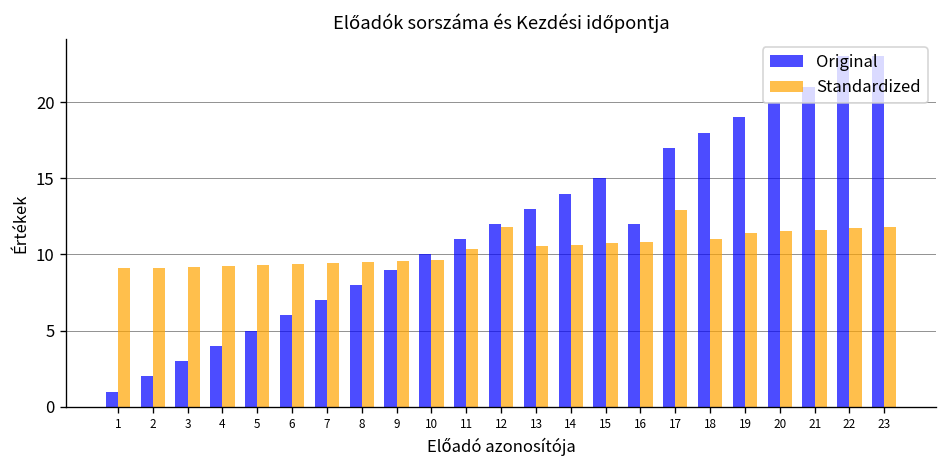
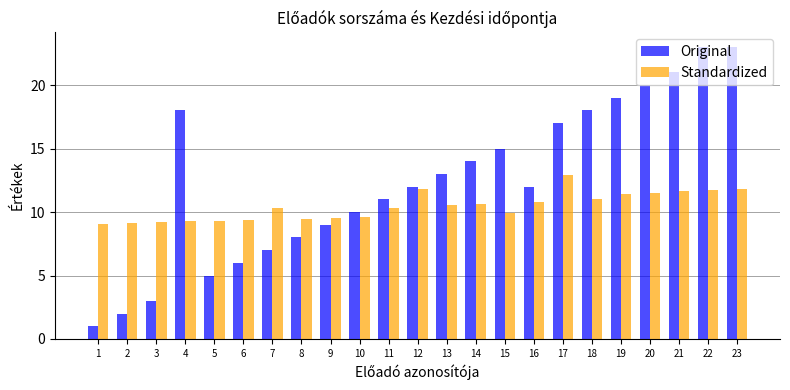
  {
    "Original": {
      "1": 1,
      "2": 2,
      "3": 3,
-     "4": 4,
+     "4": 18,
      "5": 5,
      "6": 6,
      "7": 7,
      "8": 8,
      "9": 9,
      "10": 10,
      "11": 11,
      "12": 12,
      "13": 13,
      "14": 14,
      "15": 15,
      "16": 12,
      "17": 17,
      "18": 18,
      "19": 19
    },
    "Standardized": {
      "1": 9.1,
      "2": 9.1,
      "3": 9.2,
      "4": 9.3,
      "5": 9.3,
      "6": 9.4,
-     "7": 9.4,
+     "7": 10.3,
      "8": 9.5,
      "9": 9.6,
      "10": 9.6,
      "11": 10.3,
      "12": 11.8,
      "13": 10.5,
      "14": 10.6,
-     "15": 10.7,
+     "15": 9.9,
      "16": 10.8,
      "17": 12.9,
      "18": 11.0,
      "19": 11.4,
      "20": 11.5,
      "21": 11.6,
      "22": 11.7,
      "23": 11.8
    }
  }
